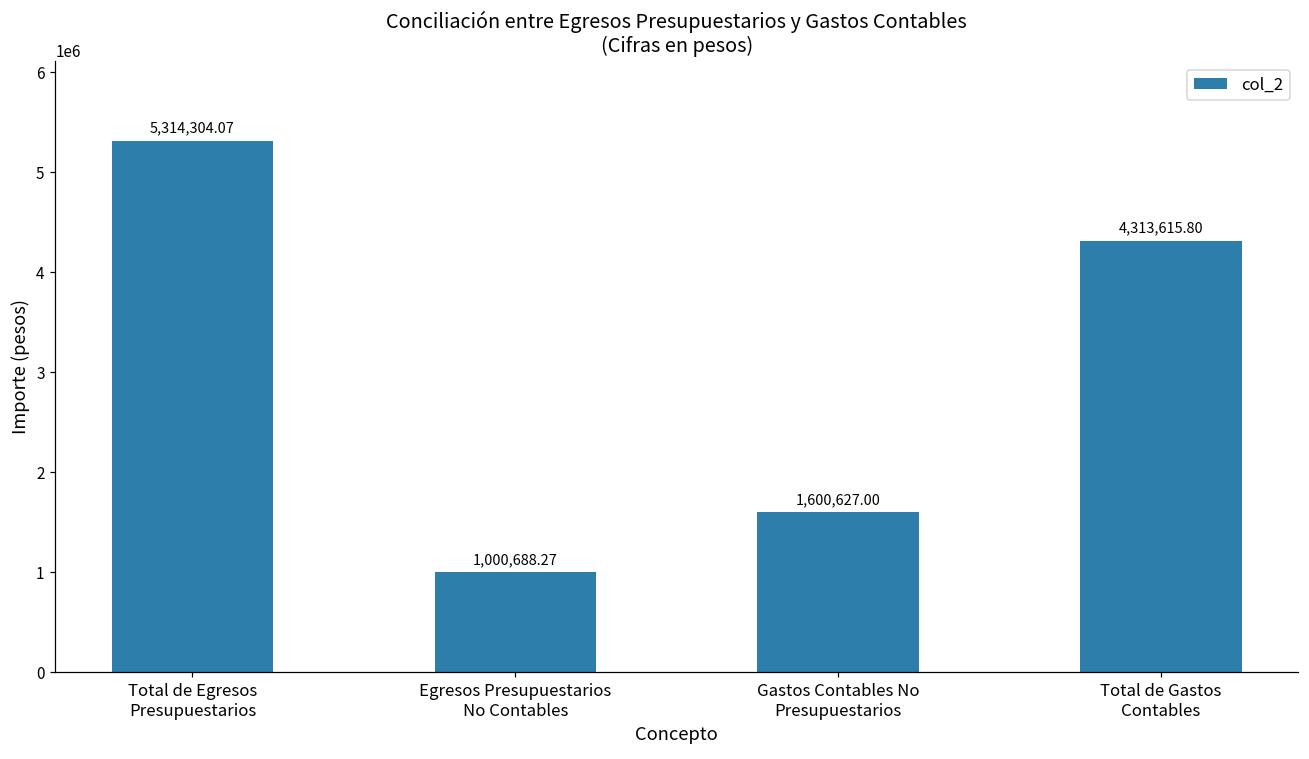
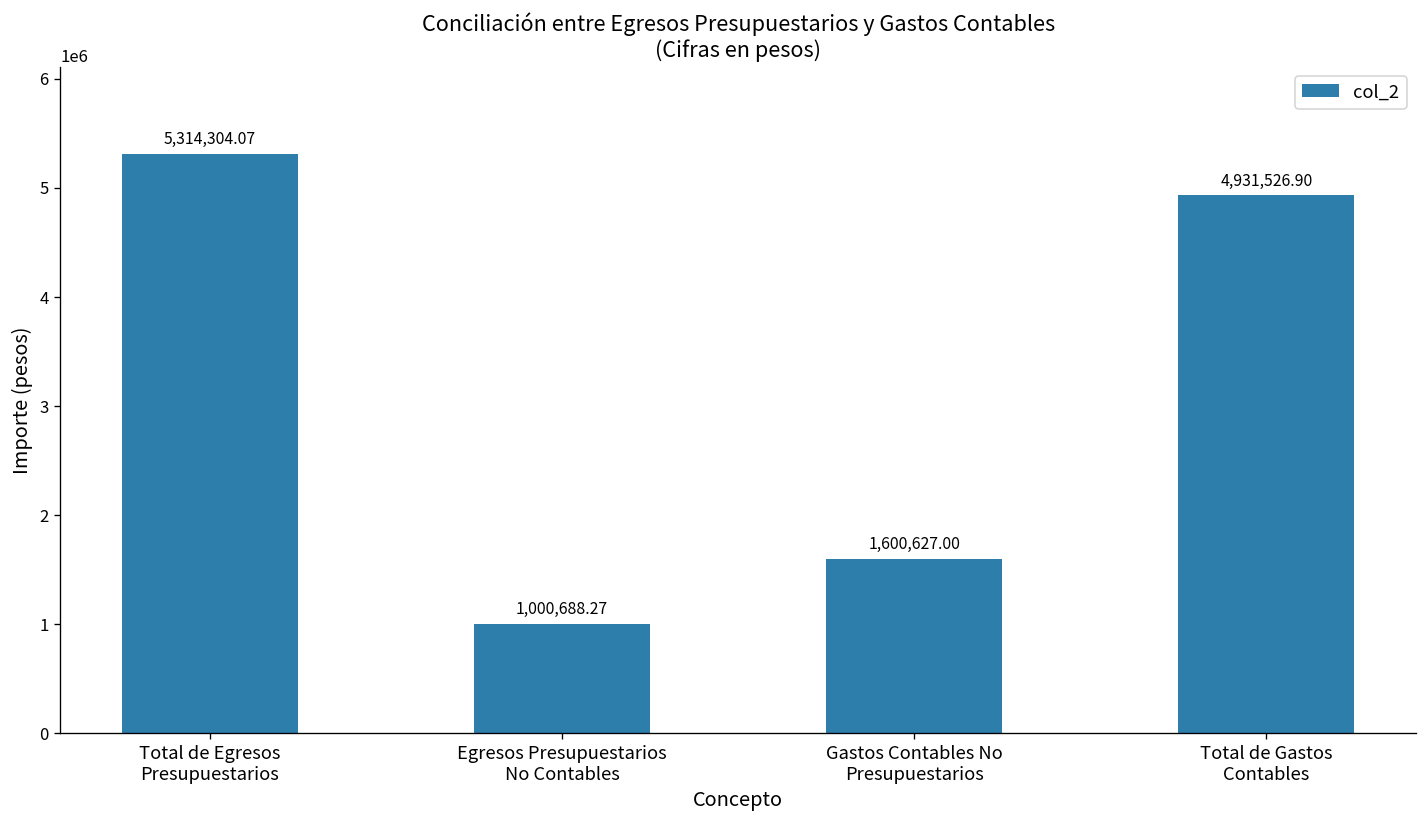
  {
    "Total de Egresos Presupuestarios": "5,314,304.07",
    "Egresos Presupuestarios No Contables": "1,000,688.27",
    "Gastos Contables No Presupuestarios": "1,600,627.00",
-   "Total de Gastos Contables": "4,313,615.80"
+   "Total de Gastos Contables": "4,931,526.90"
  }
